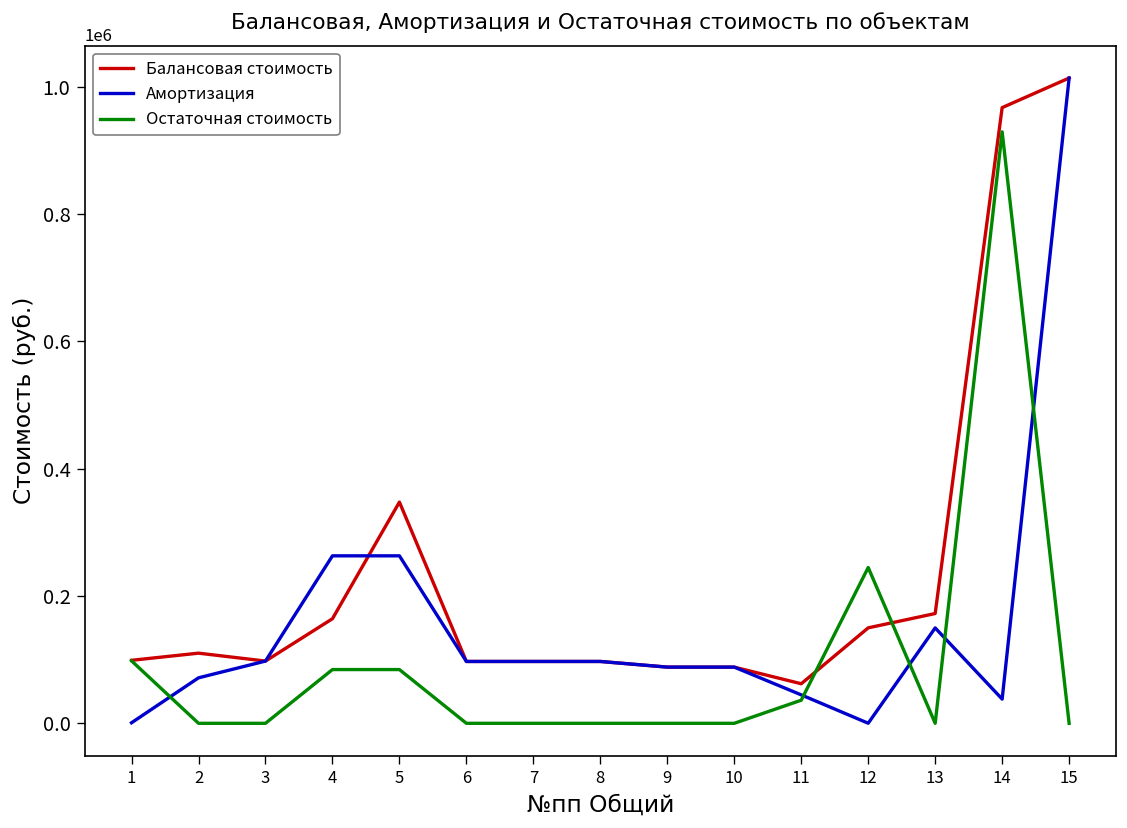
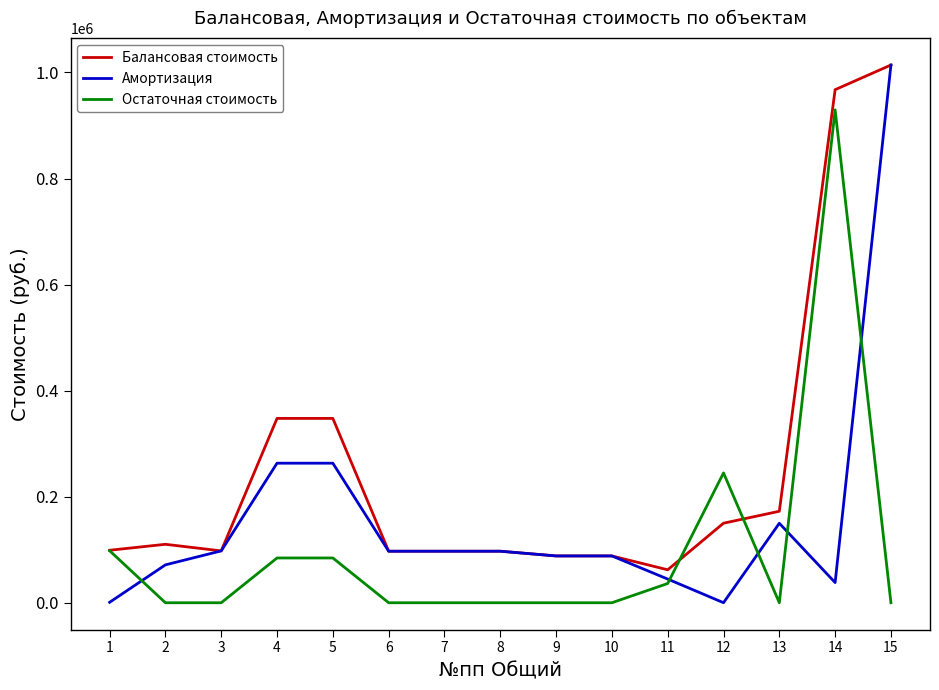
  {
    "Балансовая стоимость": {
      "2": 110000,
-     "4": 160000,
+     "4": 350000,
      "5": 350000,
      "11": 60000,
      "12": 150000,
      "13": 170000,
      "14": 970000
    },
    "Амортизация": {
      "1": 0,
      "2": 70000,
      "4": 260000,
      "5": 260000,
      "11": 40000,
      "12": 0,
      "13": 150000,
      "14": 40000
    },
    "Остаточная стоимость": {
      "2": 0,
      "3": 0,
      "4": 80000,
      "5": 80000,
      "6": 0,
      "7": 0,
      "8": 0,
      "9": 0,
      "10": 0,
      "11": 40000,
      "12": 240000,
      "13": 0,
      "14": 930000,
      "15": 0
    }
  }
